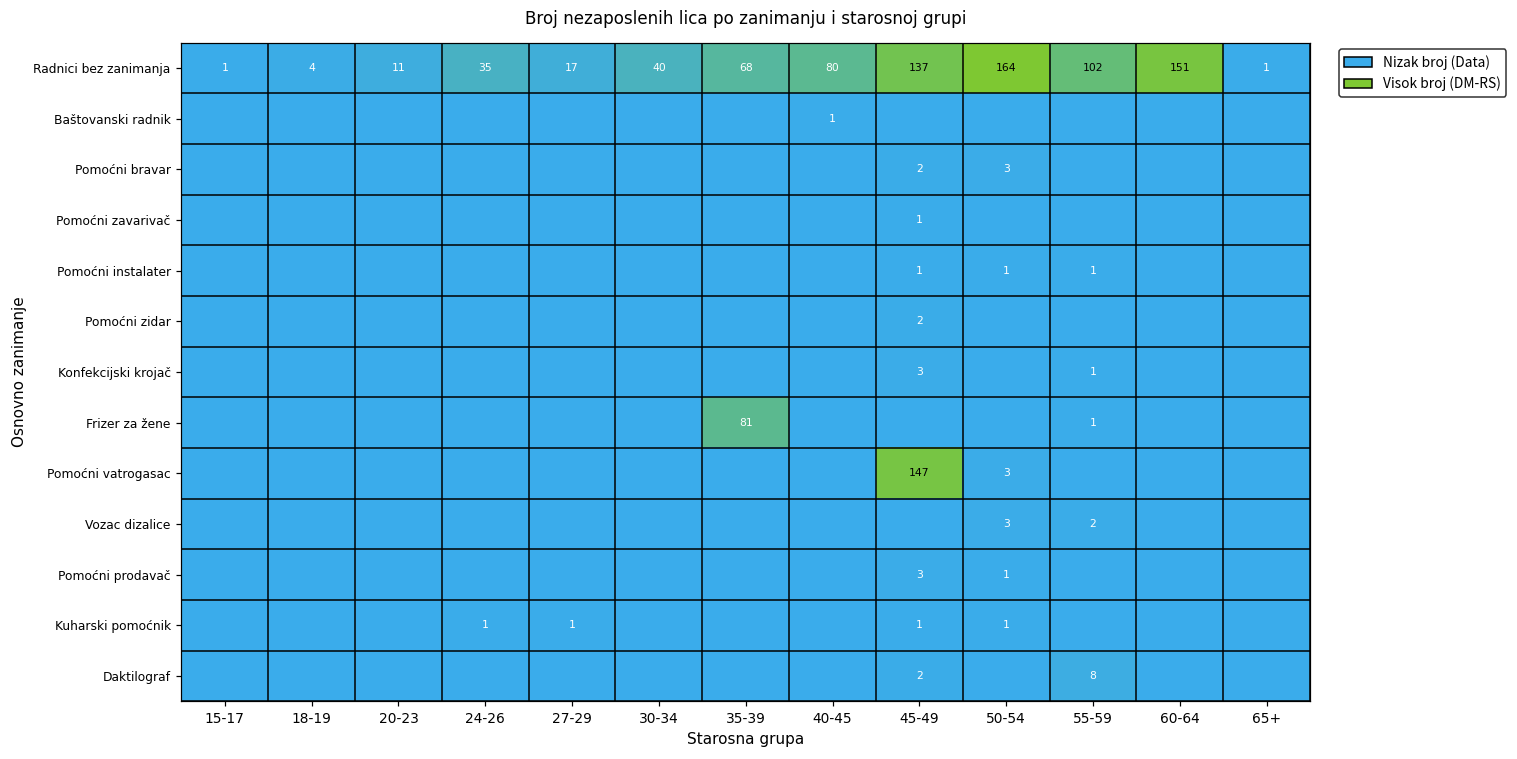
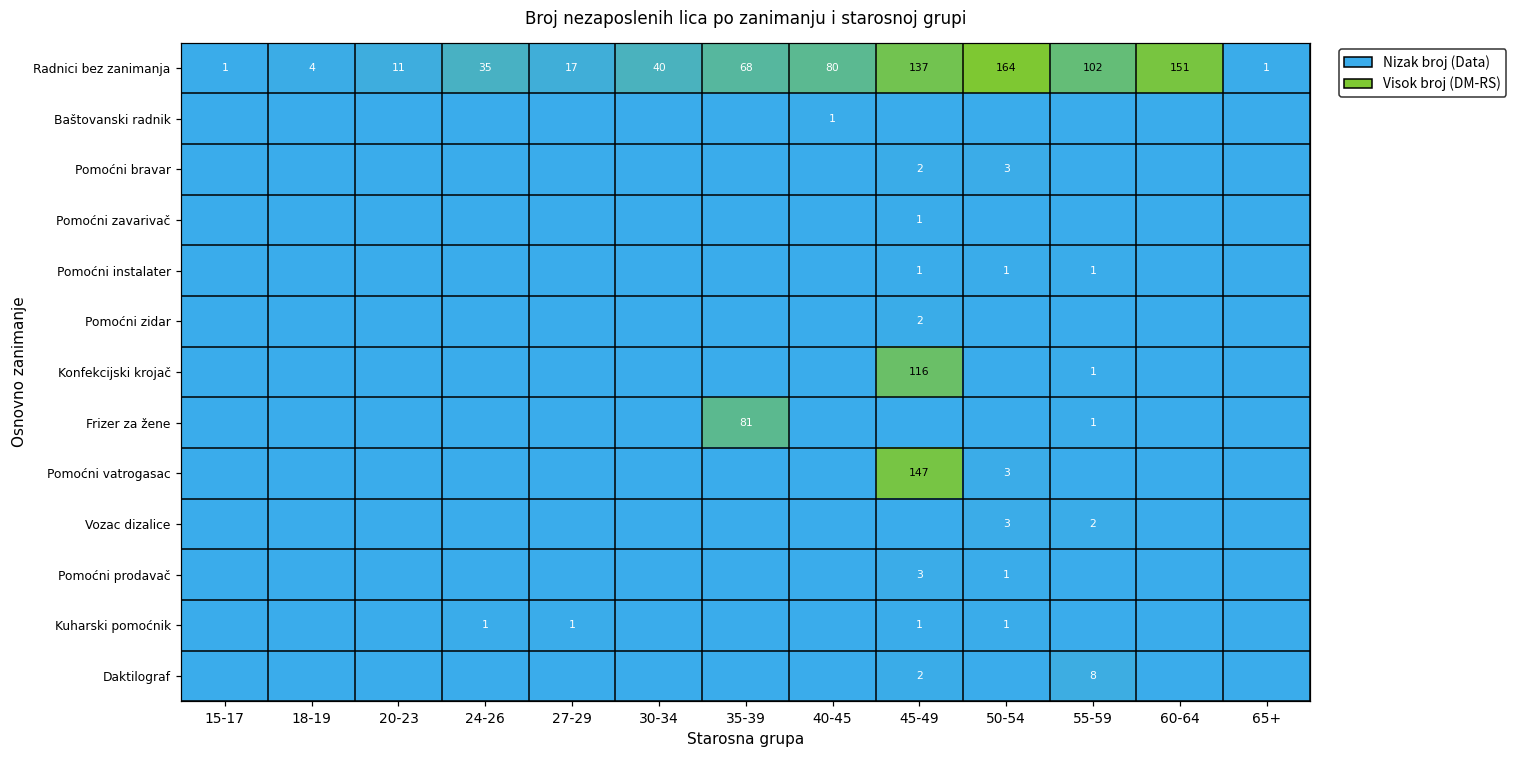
  {
    "Radnici bez zanimanja": {
      "15-17": 1,
      "18-19": 4,
      "20-23": 11,
      "24-26": 35,
      "27-29": 17,
      "30-34": 40,
      "35-39": 68,
      "40-45": 80,
      "45-49": 137,
      "50-54": 164,
      "55-59": 102,
      "60-64": 151,
      "65+": 1
    },
    "Baštovanski radnik": {
      "40-45": 1
    },
    "Pomoćni bravar": {
      "45-49": 2,
      "50-54": 3
    },
    "Pomoćni zavarivač": {
      "45-49": 1
    },
    "Pomoćni instalater": {
      "45-49": 1,
      "50-54": 1,
      "55-59": 1
    },
    "Pomoćni zidar": {
      "45-49": 2
    },
    "Konfekcijski krojač": {
-     "45-49": 3,
+     "45-49": 116,
      "55-59": 1
    },
    "Frizer za žene": {
      "35-39": 81,
      "55-59": 1
    },
    "Pomoćni vatrogasac": {
      "45-49": 147,
      "50-54": 3
    },
    "Vozac dizalice": {
      "50-54": 3,
      "55-59": 2
    },
    "Pomoćni prodavač": {
      "45-49": 3,
      "50-54": 1
    },
    "Kuharski pomoćnik": {
      "24-26": 1,
      "27-29": 1,
      "45-49": 1,
      "50-54": 1
    },
    "Daktilograf": {
      "45-49": 2,
      "55-59": 8
    }
  }
